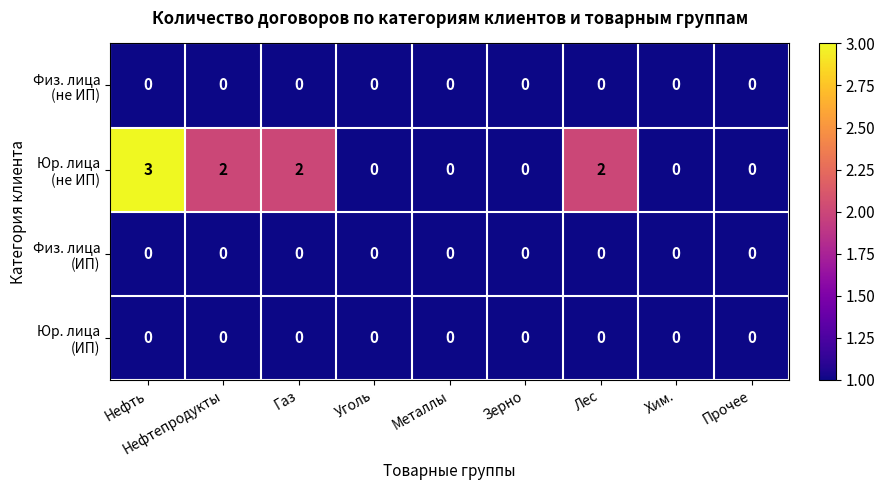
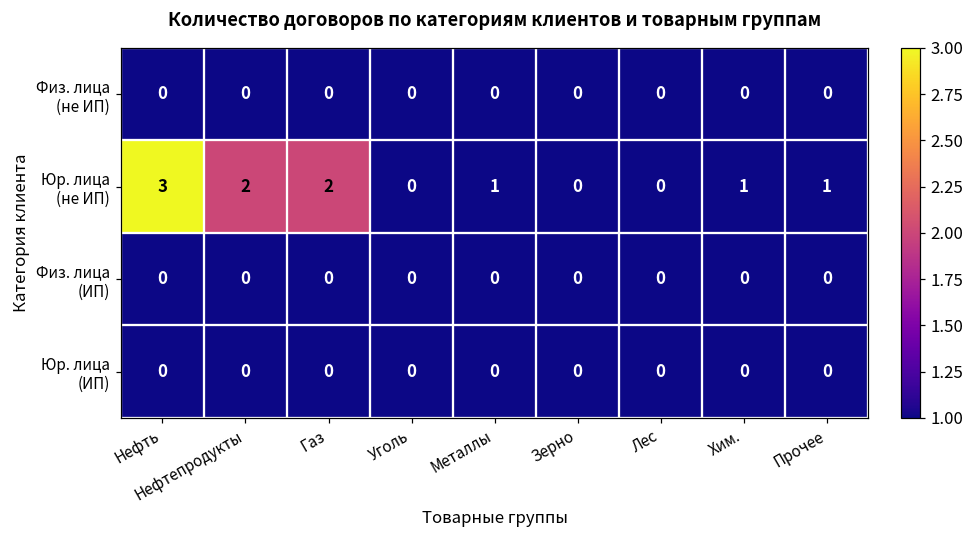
  {
    "Физ. лица (не ИП)": {
      "Нефть": 0,
      "Нефтепродукты": 0,
      "Газ": 0,
      "Уголь": 0,
      "Металлы": 0,
      "Зерно": 0,
      "Лес": 0,
      "Хим.": 0,
      "Прочее": 0
    },
    "Юр. лица (не ИП)": {
      "Нефть": 3,
      "Нефтепродукты": 2,
      "Газ": 2,
      "Уголь": 0,
-     "Металлы": 0,
+     "Металлы": 1,
      "Зерно": 0,
-     "Лес": 2,
-     "Хим.": 0,
-     "Прочее": 0
+     "Лес": 0,
+     "Хим.": 1,
+     "Прочее": 1
    },
    "Физ. лица (ИП)": {
      "Нефть": 0,
      "Нефтепродукты": 0,
      "Газ": 0,
      "Уголь": 0,
      "Металлы": 0,
      "Зерно": 0,
      "Лес": 0,
      "Хим.": 0,
      "Прочее": 0
    },
    "Юр. лица (ИП)": {
      "Нефть": 0,
      "Нефтепродукты": 0,
      "Газ": 0,
      "Уголь": 0,
      "Металлы": 0,
      "Зерно": 0,
      "Лес": 0,
      "Хим.": 0,
      "Прочее": 0
    }
  }
